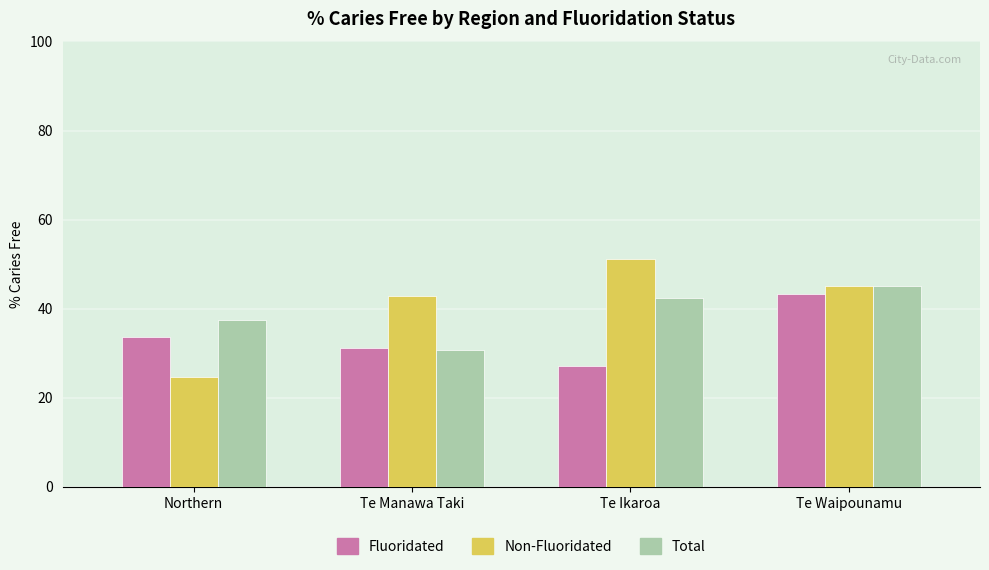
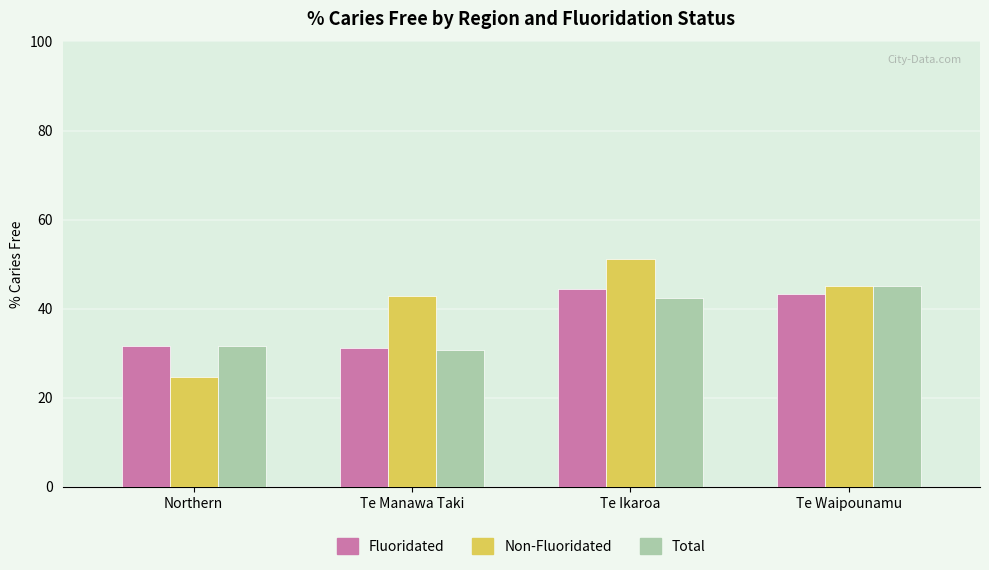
  {
    "Fluoridated": {
-     "Northern": 34,
+     "Northern": 32,
      "Te Manawa Taki": 31,
-     "Te Ikaroa": 27,
+     "Te Ikaroa": 44,
      "Te Waipounamu": 43
    },
    "Non-Fluoridated": {
      "Northern": 25,
      "Te Manawa Taki": 43,
      "Te Ikaroa": 51,
      "Te Waipounamu": 45
    },
    "Total": {
-     "Northern": 37,
+     "Northern": 32,
      "Te Manawa Taki": 31,
      "Te Ikaroa": 42,
      "Te Waipounamu": 45
    }
  }
